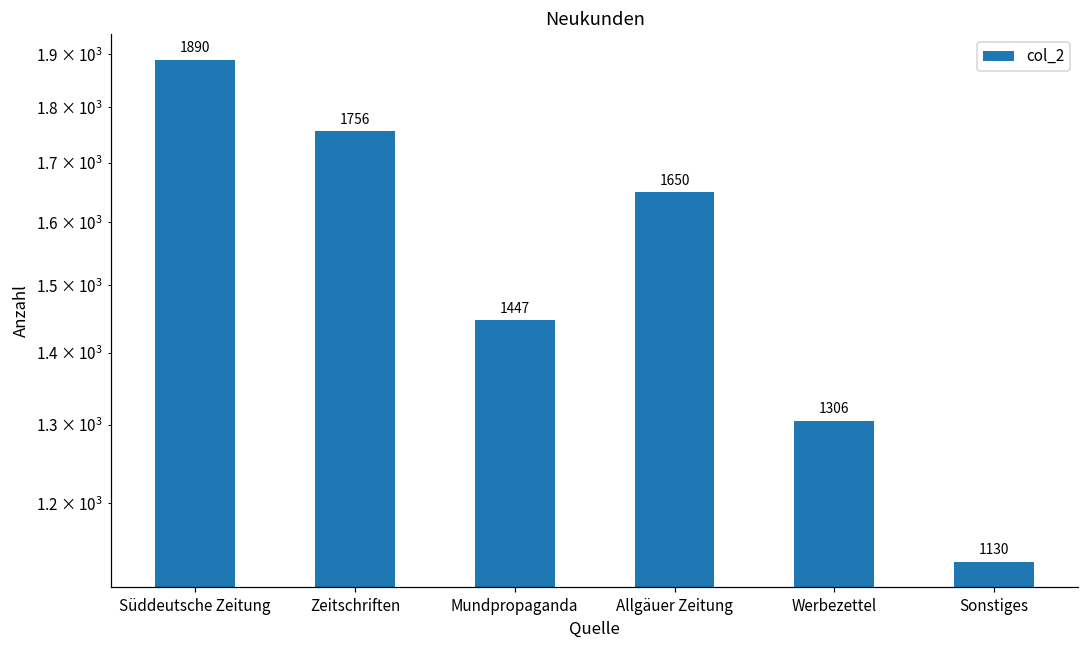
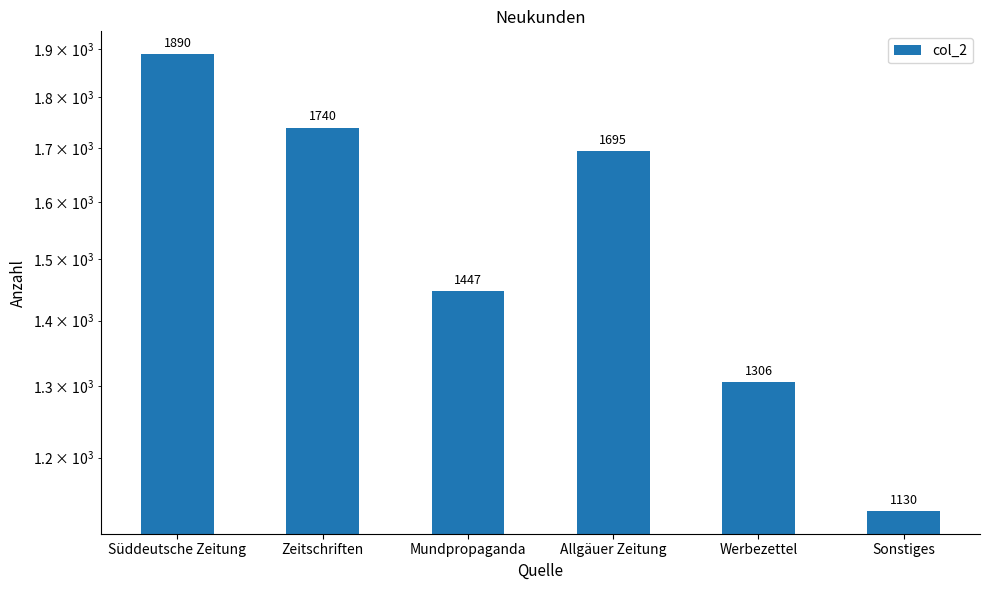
  {
    "Süddeutsche Zeitung": 1890,
-   "Zeitschriften": 1756,
+   "Zeitschriften": 1740,
    "Mundpropaganda": 1447,
-   "Allgäuer Zeitung": 1650,
+   "Allgäuer Zeitung": 1695,
    "Werbezettel": 1306,
    "Sonstiges": 1130
  }
